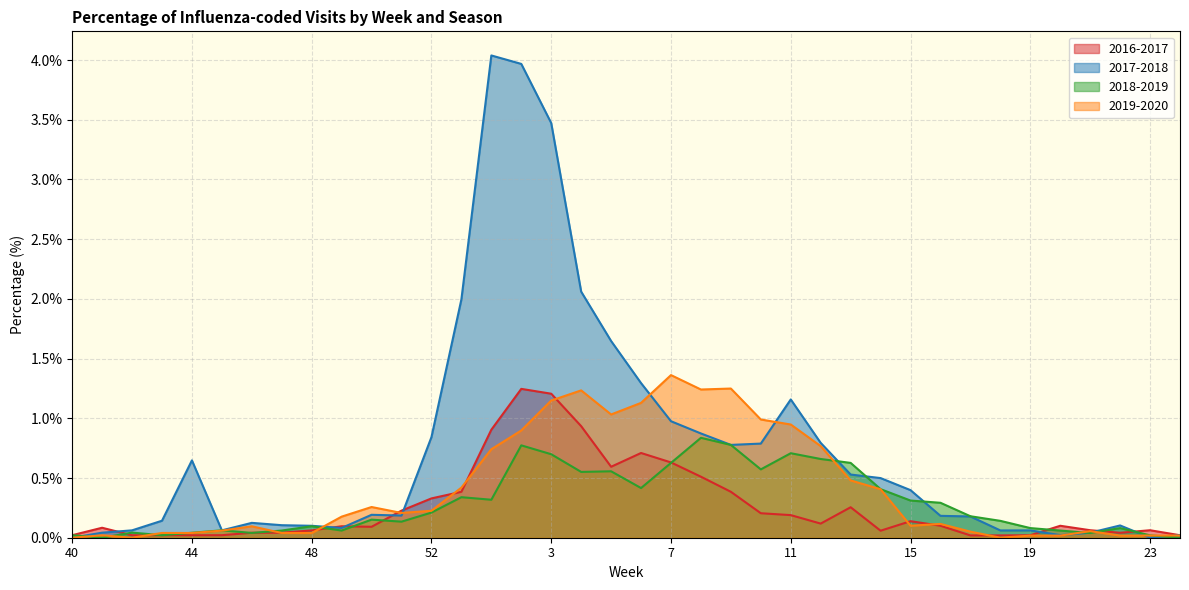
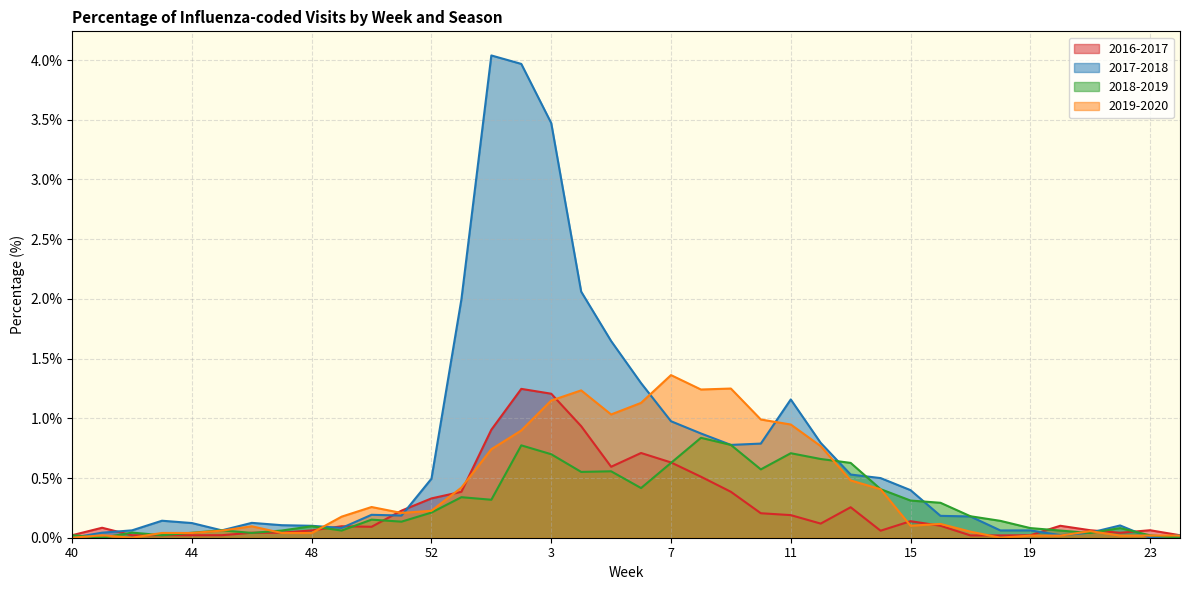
  {
    "2016-2017": {
      "48": "0.06%",
      "52": "0.33%"
    },
    "2017-2018": {
-     "44": "0.65%",
-     "52": "0.84%"
+     "44": "0.12%",
+     "52": "0.49%"
    },
    "2019-2020": {
      "48": "0.04%"
    }
  }
